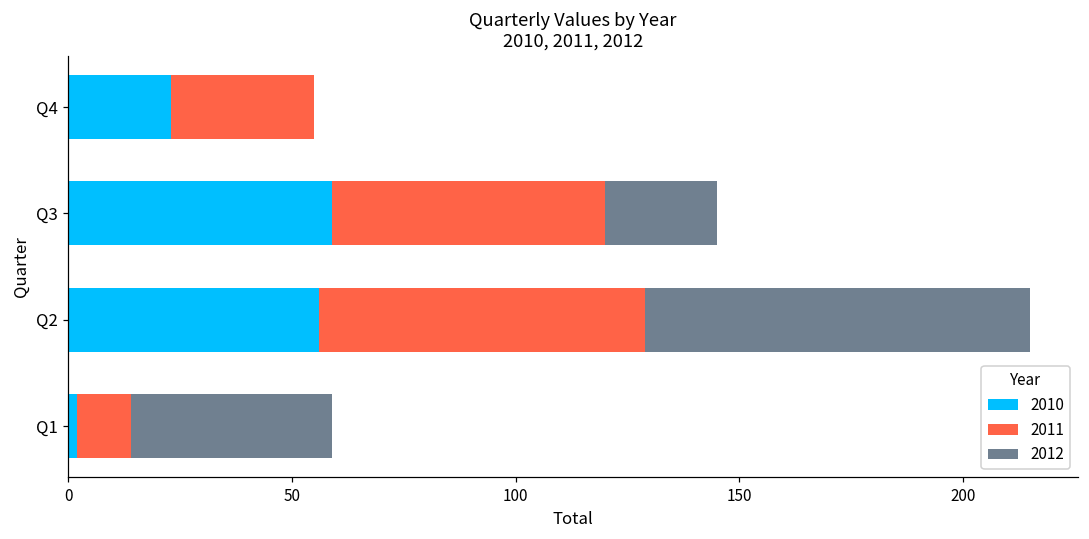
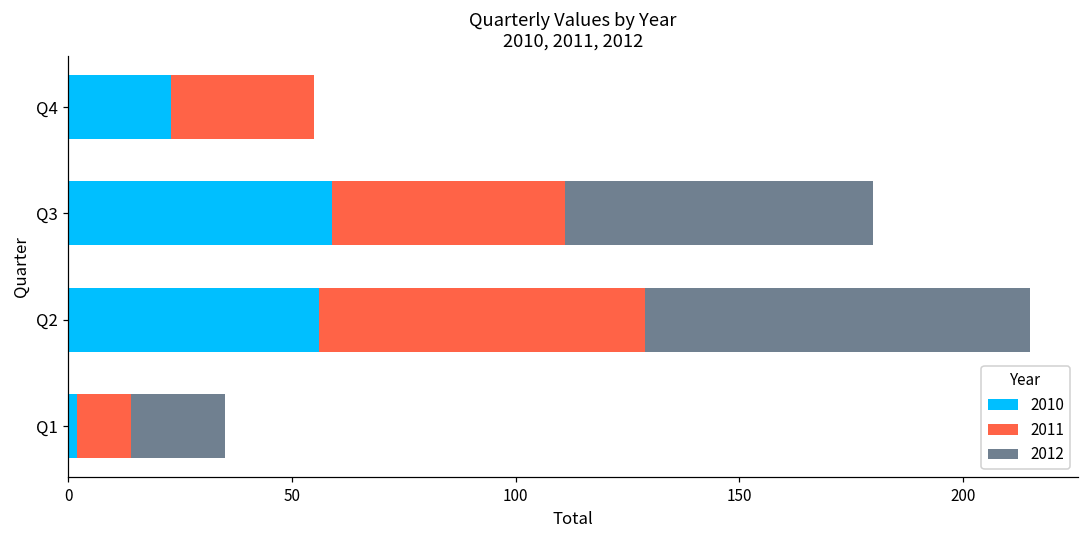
  {
    "2010": {
      "Q4": 23,
      "Q3": 59,
      "Q2": 56,
      "Q1": 2
    },
    "2011": {
      "Q4": 32,
-     "Q3": 61,
+     "Q3": 52,
      "Q2": 73,
      "Q1": 12
    },
    "2012": {
      "Q4": 0,
-     "Q3": 25,
+     "Q3": 69,
      "Q2": 86,
-     "Q1": 45
+     "Q1": 21
    }
  }
